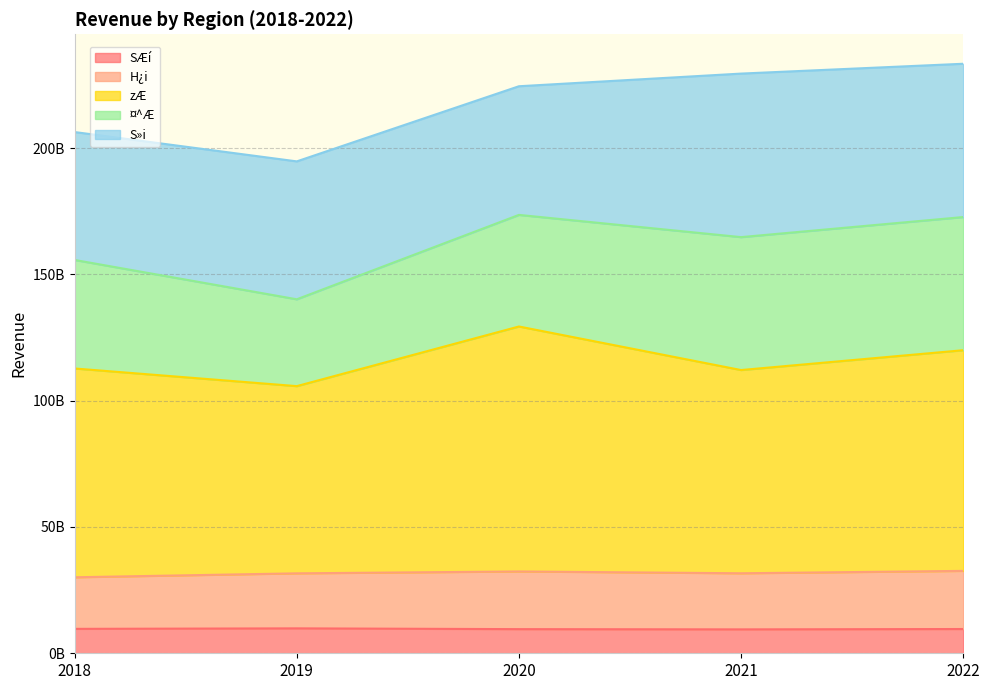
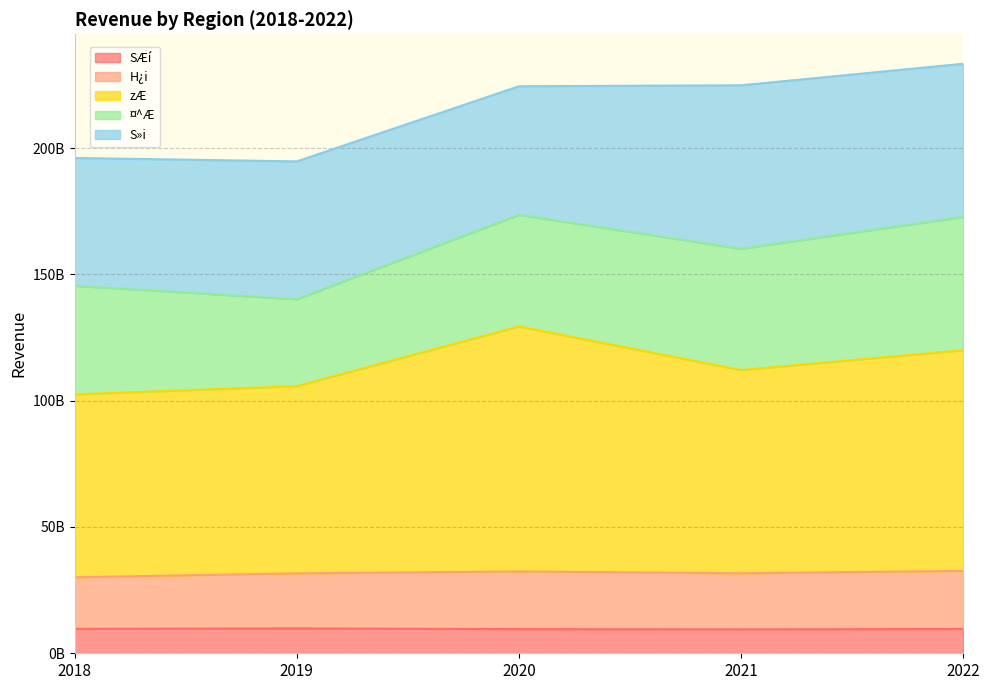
  {
    "zÆ": {
-     "2018": 83000000000,
+     "2018": 72000000000,
      "2019": 74000000000,
      "2020": 97000000000,
      "2021": 80000000000,
      "2022": 87000000000
    },
    "¤^Æ": {
      "2018": 43000000000,
      "2019": 34000000000,
      "2020": 44000000000,
-     "2021": 53000000000,
+     "2021": 48000000000,
      "2022": 53000000000
    },
    "S»i": {
      "2018": 51000000000,
      "2019": 55000000000,
      "2020": 51000000000,
      "2021": 65000000000,
      "2022": 61000000000
    }
  }
